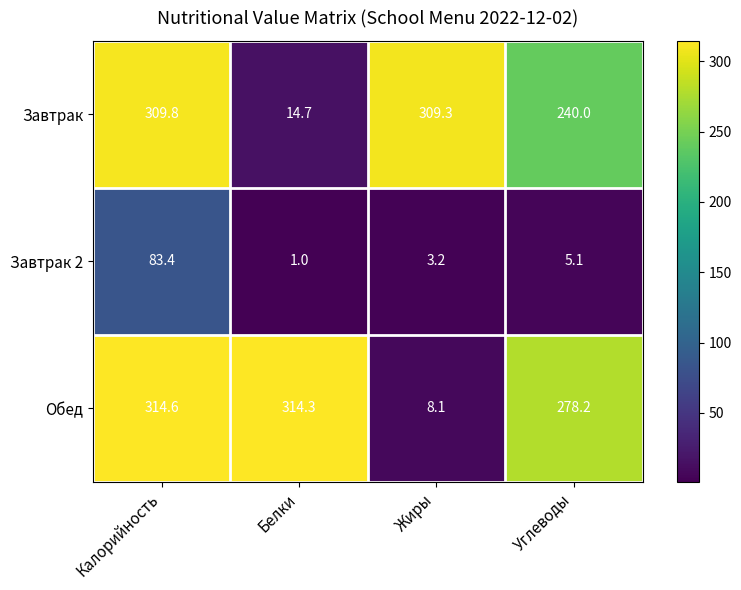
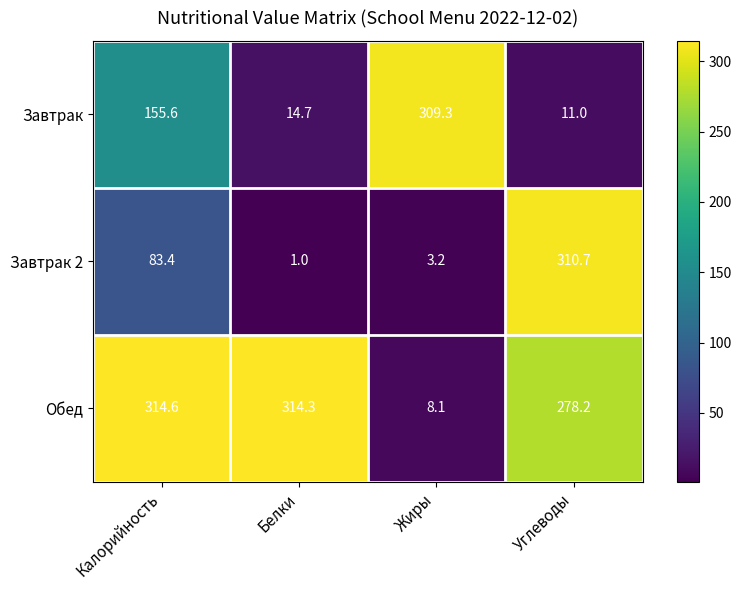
  {
    "Завтрак": {
-     "Калорийность": 309.8,
+     "Калорийность": 155.6,
      "Белки": 14.7,
      "Жиры": 309.3,
-     "Углеводы": 240.0
+     "Углеводы": 11.0
    },
    "Завтрак 2": {
      "Калорийность": 83.4,
      "Белки": 1.0,
      "Жиры": 3.2,
-     "Углеводы": 5.1
+     "Углеводы": 310.7
    },
    "Обед": {
      "Калорийность": 314.6,
      "Белки": 314.3,
      "Жиры": 8.1,
      "Углеводы": 278.2
    }
  }
